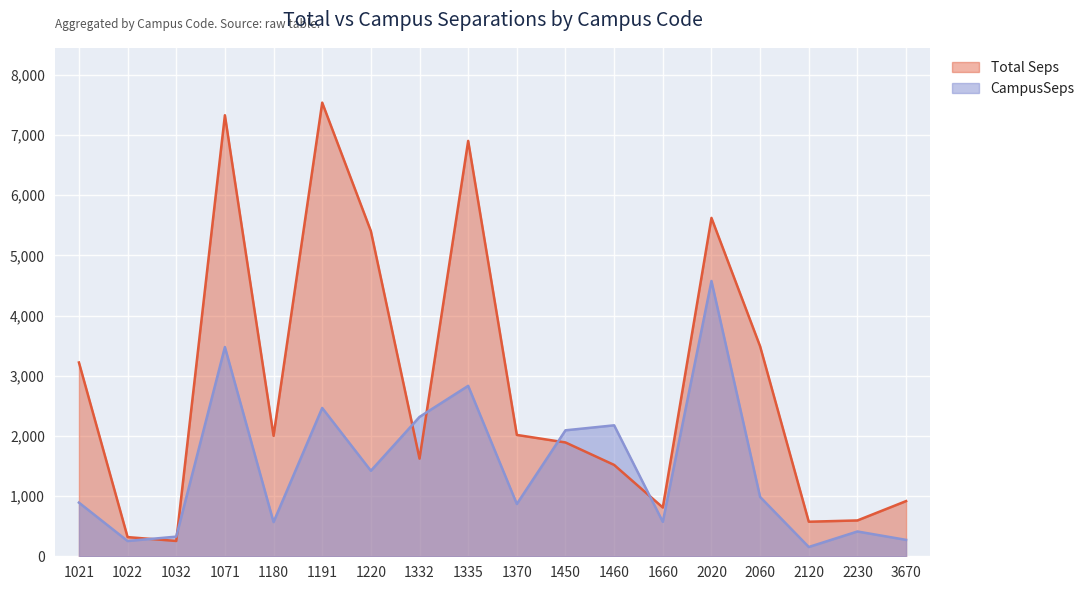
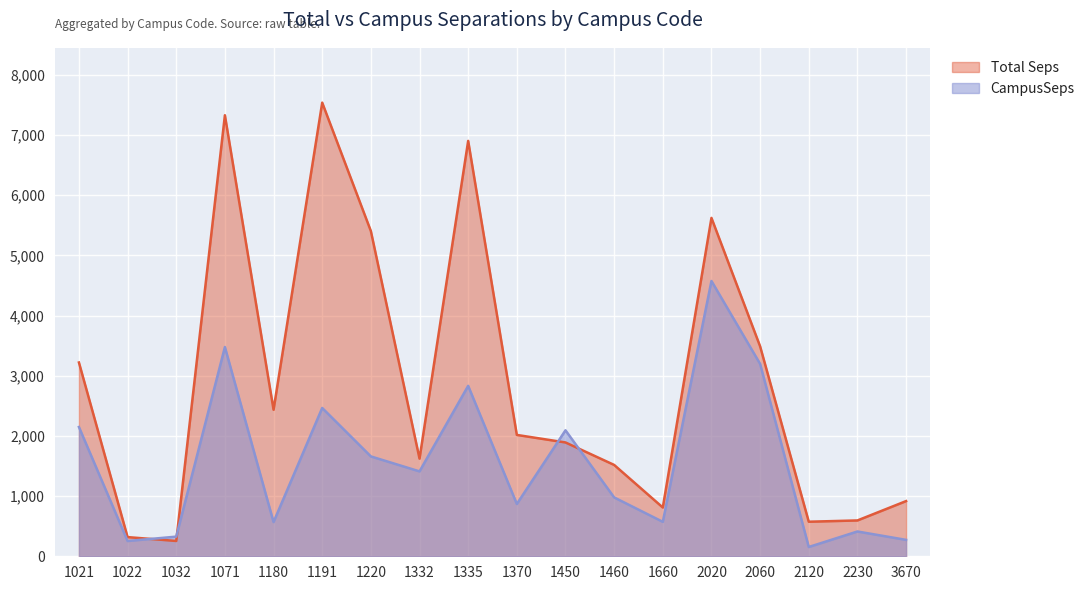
  {
    "Total Seps": {
      "1021": "3,200",
      "1022": "300",
      "1032": "300",
      "1071": "7,300",
-     "1180": "2,000",
+     "1180": "2,400",
      "1191": "7,500",
      "1220": "5,400",
      "1332": "1,600",
      "1335": "6,900",
      "1370": "2,000",
      "1450": "1,900",
      "1460": "1,500",
      "1660": "800",
      "2020": "5,600",
      "2060": "3,500",
      "2120": "600",
      "2230": "600",
      "3670": "900"
    },
    "CampusSeps": {
-     "1021": "900",
+     "1021": "2,100",
      "1022": "300",
      "1032": "300",
      "1071": "3,500",
      "1180": "600",
      "1191": "2,500",
-     "1220": "1,400",
-     "1332": "2,300",
+     "1220": "1,700",
+     "1332": "1,400",
      "1335": "2,800",
      "1370": "900",
      "1450": "2,100",
-     "1460": "2,200",
+     "1460": "1,000",
      "1660": "600",
      "2020": "4,600",
-     "2060": "1,000",
+     "2060": "3,200",
      "2120": "200",
      "2230": "400",
      "3670": "300"
    }
  }
